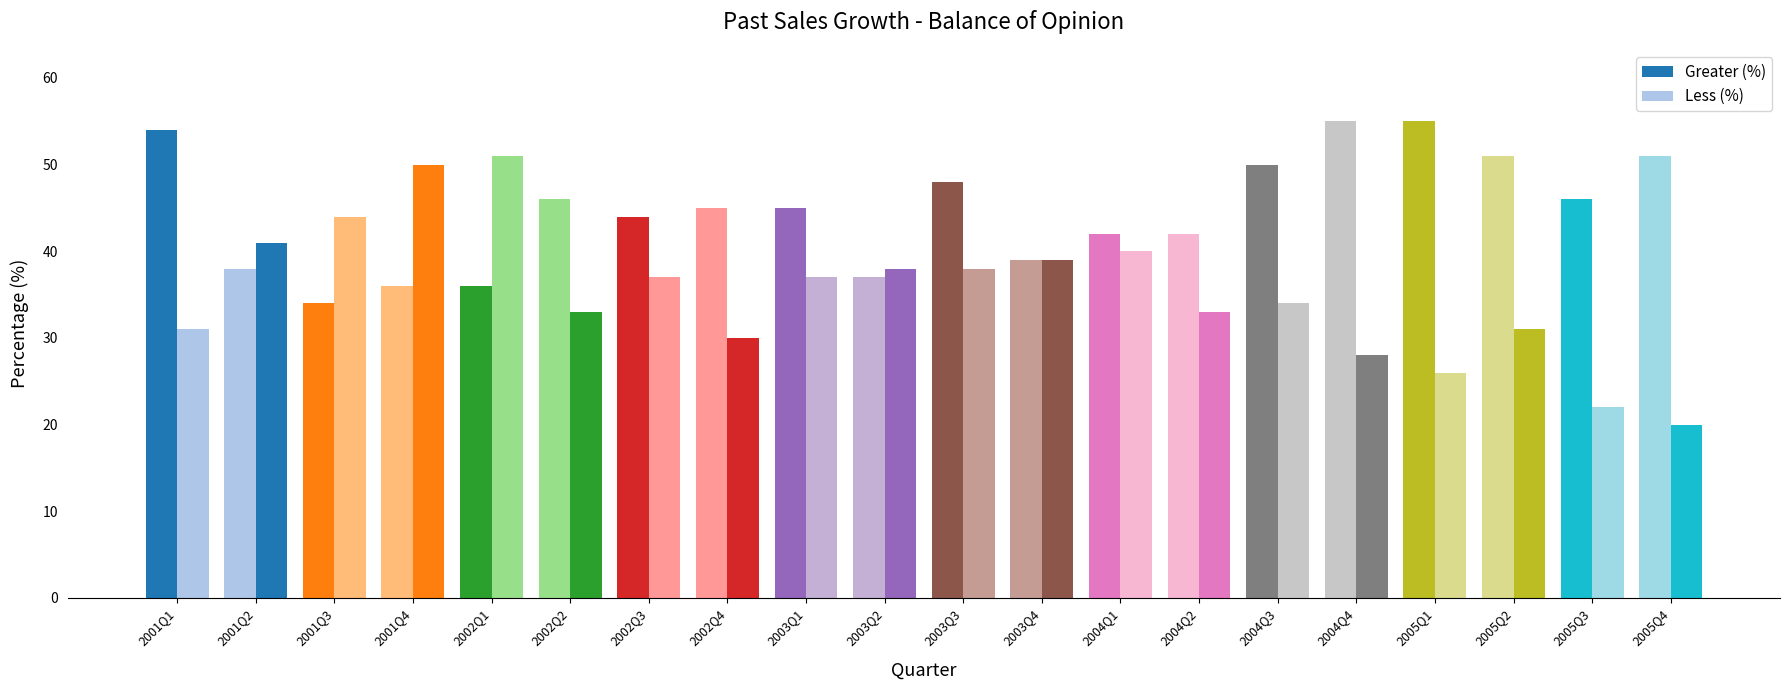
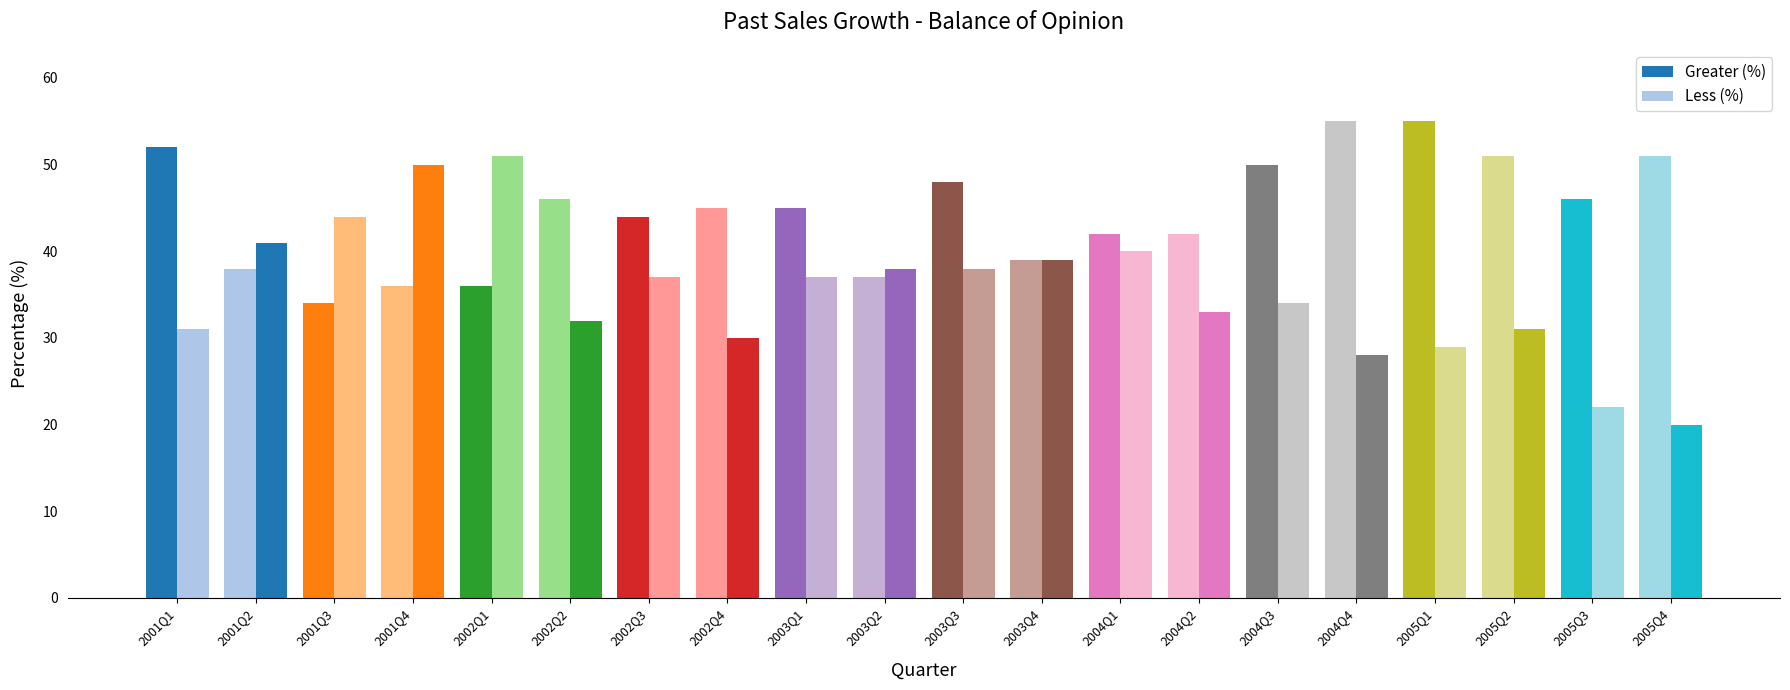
  {
    "Greater (%)": {
-     "2001Q1": 54,
+     "2001Q1": 52,
      "2001Q2": 38,
      "2001Q3": 34,
      "2001Q4": 36,
      "2002Q1": 36,
      "2002Q2": 46,
      "2002Q3": 44,
      "2002Q4": 45,
      "2003Q1": 45,
      "2003Q2": 37,
      "2003Q3": 48,
      "2003Q4": 39,
      "2004Q1": 42,
      "2004Q2": 42,
      "2004Q3": 50,
      "2004Q4": 55,
      "2005Q1": 55,
      "2005Q2": 51,
      "2005Q3": 46,
      "2005Q4": 51
    },
    "Less (%)": {
      "2001Q1": 31,
      "2001Q2": 41,
      "2001Q3": 44,
      "2001Q4": 50,
      "2002Q1": 51,
-     "2002Q2": 33,
+     "2002Q2": 32,
      "2002Q3": 37,
      "2002Q4": 30,
      "2003Q1": 37,
      "2003Q2": 38,
      "2003Q3": 38,
      "2003Q4": 39,
      "2004Q1": 40,
      "2004Q2": 33,
      "2004Q3": 34,
      "2004Q4": 28,
-     "2005Q1": 26,
+     "2005Q1": 29,
      "2005Q2": 31,
      "2005Q3": 22,
      "2005Q4": 20
    }
  }
